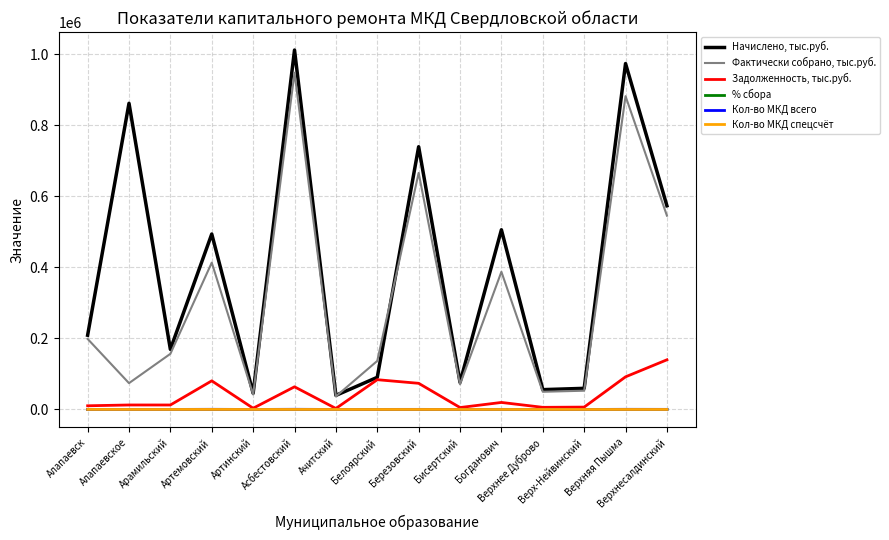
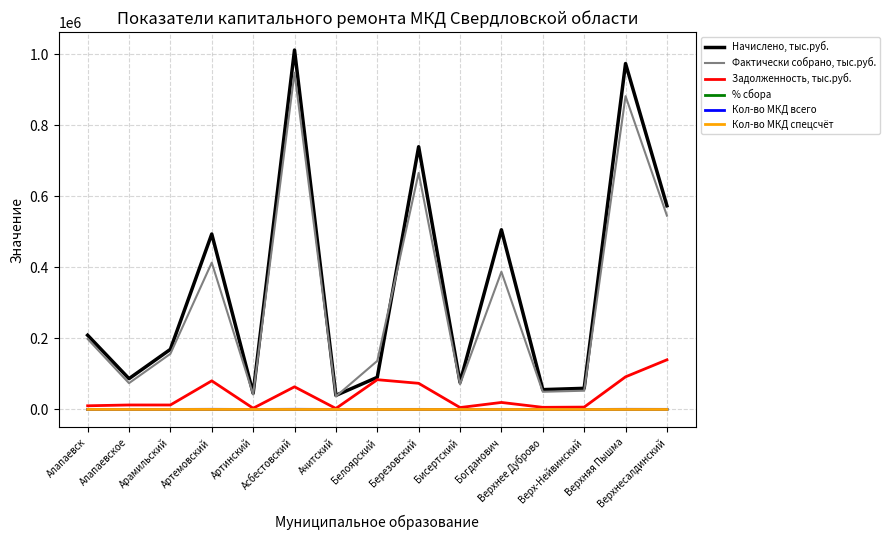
  {
    "Начислено, тыс.руб.": {
      "Алапаевск": 210000,
-     "Алапаевское": 860000,
+     "Алапаевское": 90000,
      "Арамильский": 170000,
      "Артемовский": 490000,
      "Асбестовский": 1010000,
      "Березовский": 740000,
      "Богданович": 510000,
      "Верхняя Пышма": 970000,
      "Верхнесалдинский": 570000
    },
    "Фактически собрано, тыс.руб.": {
      "Алапаевск": 200000,
      "Алапаевское": 70000,
      "Арамильский": 160000,
      "Артемовский": 410000,
      "Асбестовский": 950000,
      "Белоярский": 140000,
      "Березовский": 670000,
      "Богданович": 390000,
      "Верхняя Пышма": 880000,
      "Верхнесалдинский": 550000
    },
    "Задолженность, тыс.руб.": {
      "Алапаевск": 10000,
      "Алапаевское": 10000,
      "Арамильский": 10000,
      "Артемовский": 80000,
      "Асбестовский": 60000,
      "Березовский": 70000,
      "Богданович": 20000,
      "Верхняя Пышма": 90000,
      "Верхнесалдинский": 140000
    }
  }
